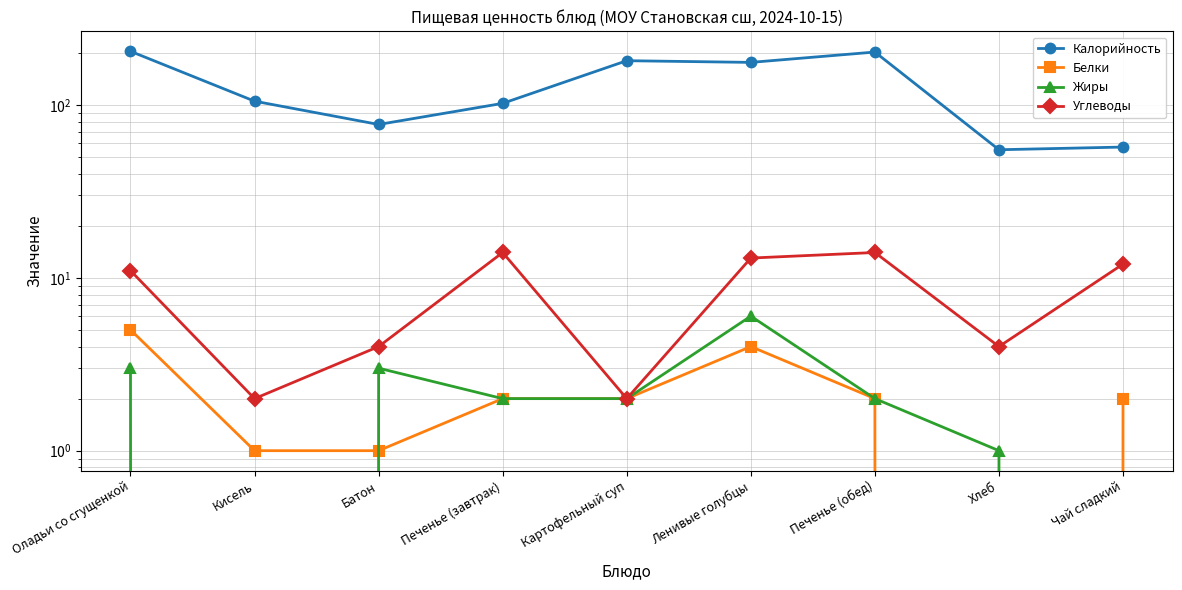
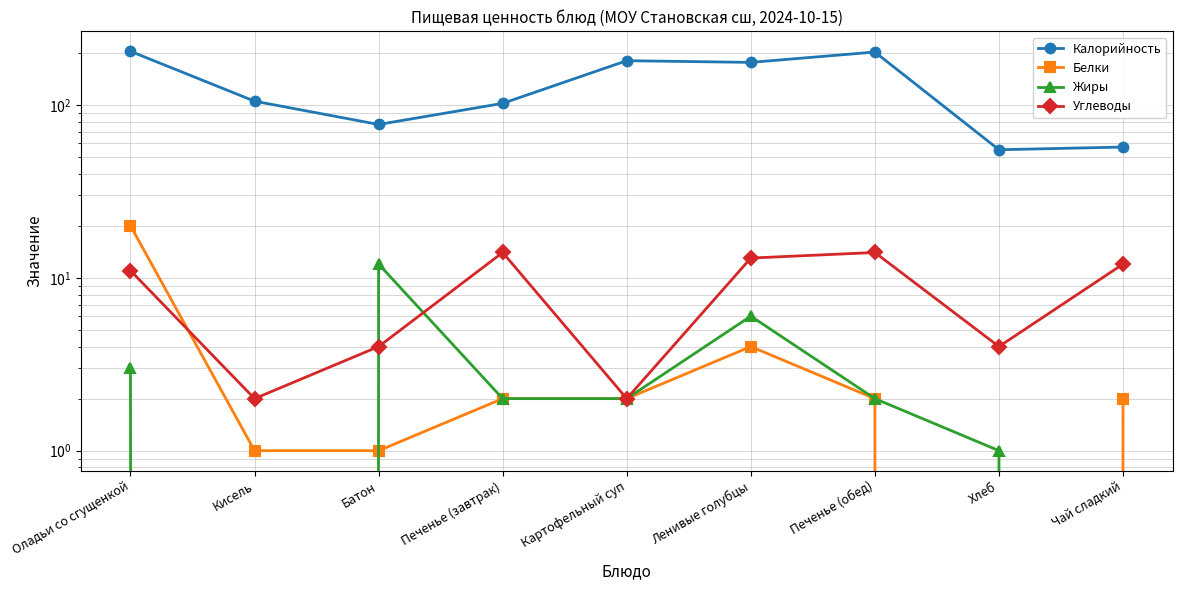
  {
    "Калорийность": {
      "Оладьи со сгущенкой": 200,
      "Кисель": 110,
      "Батон": 80,
      "Печенье (завтрак)": 100,
      "Картофельный суп": 180,
      "Ленивые голубцы": 180,
      "Печенье (обед)": 200,
      "Хлеб": 55,
      "Чай сладкий": 57
    },
    "Белки": {
-     "Оладьи со сгущенкой": 5,
+     "Оладьи со сгущенкой": 20,
      "Кисель": 1,
      "Батон": 1,
      "Ленивые голубцы": 4,
      "Чай сладкий": 2
    },
    "Жиры": {
      "Оладьи со сгущенкой": 3,
-     "Батон": 3,
+     "Батон": 12,
      "Ленивые голубцы": 6,
      "Хлеб": 1
    },
    "Углеводы": {
      "Оладьи со сгущенкой": 11,
      "Кисель": 2,
      "Батон": 4,
      "Печенье (завтрак)": 14,
      "Ленивые голубцы": 13,
      "Печенье (обед)": 14,
      "Хлеб": 4,
      "Чай сладкий": 12
    }
  }
